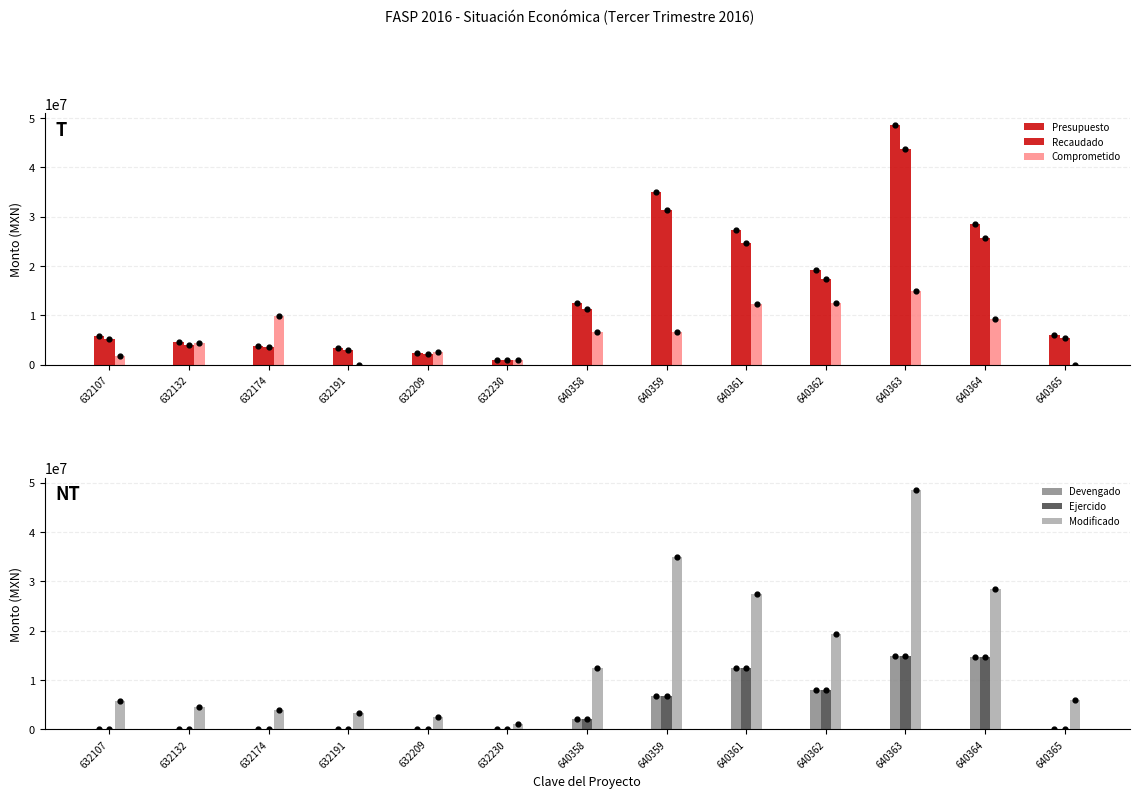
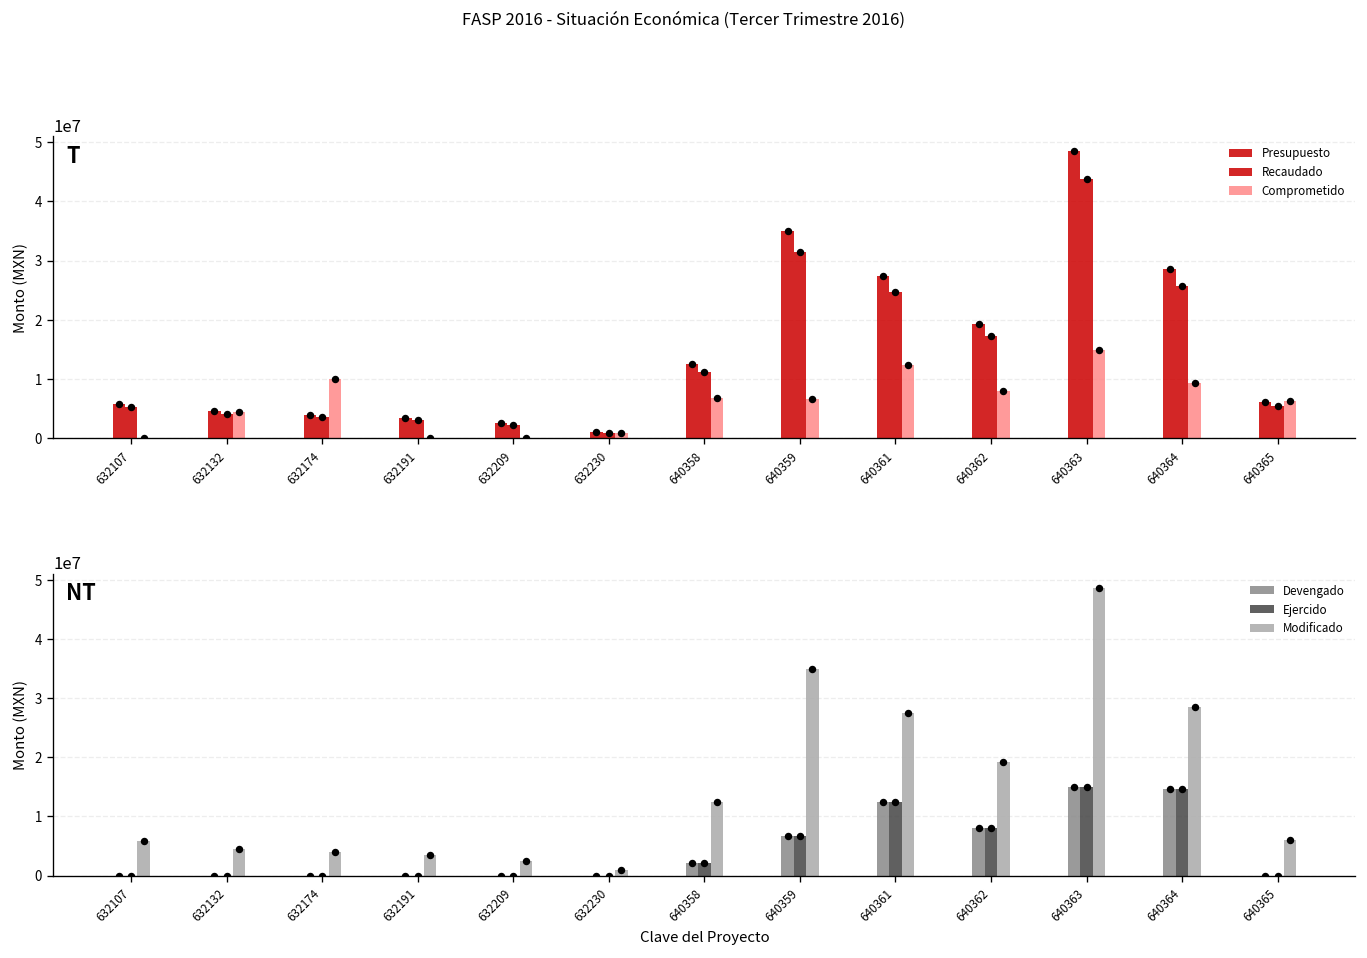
  {
    "T": {
      "Comprometido": {
-       "632107": 2000000,
+       "632107": 0,
        "632132": 4000000,
        "632174": 10000000,
        "632191": 0,
-       "632209": 3000000,
+       "632209": 0,
        "632230": 1000000,
        "640358": 7000000,
        "640359": 7000000,
        "640361": 12000000,
-       "640362": 12000000,
+       "640362": 8000000,
        "640363": 15000000,
        "640364": 9000000,
-       "640365": 0
+       "640365": 6000000
      }
    },
    "NT": {
      "Ejercido": {
        "632107": 0,
        "632132": 0,
        "632174": 0,
        "632191": 0,
        "632209": 0,
        "632230": 0,
        "640358": 2000000,
        "640359": 7000000,
        "640361": 12000000,
        "640362": 8000000,
        "640363": 15000000,
        "640364": 15000000,
        "640365": 0
      }
    }
  }
